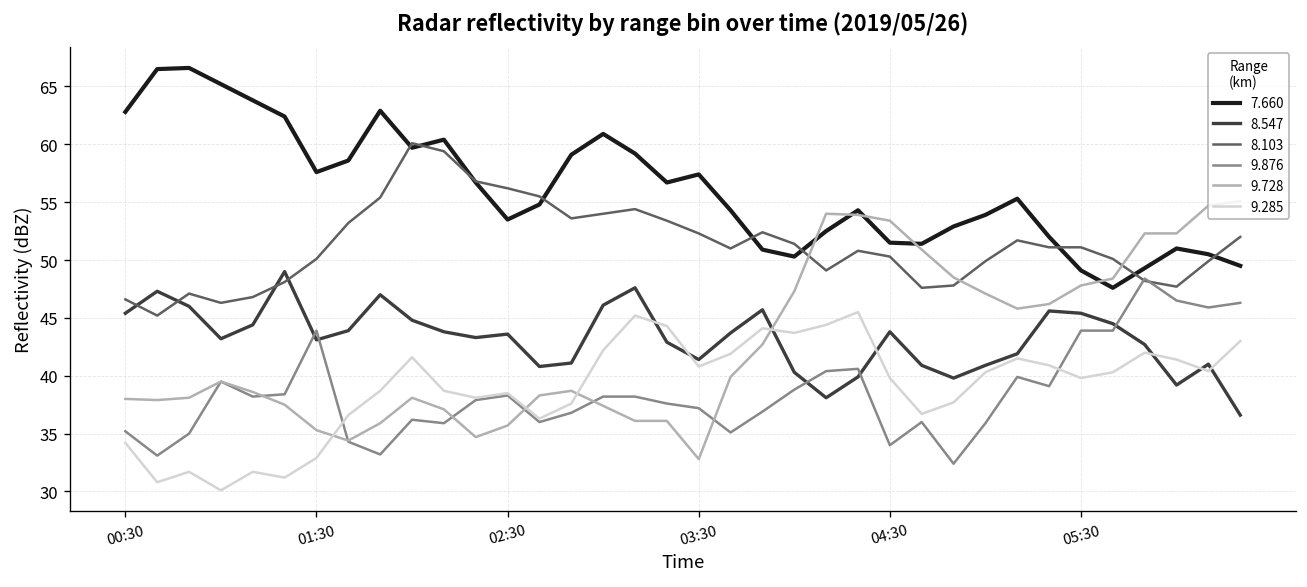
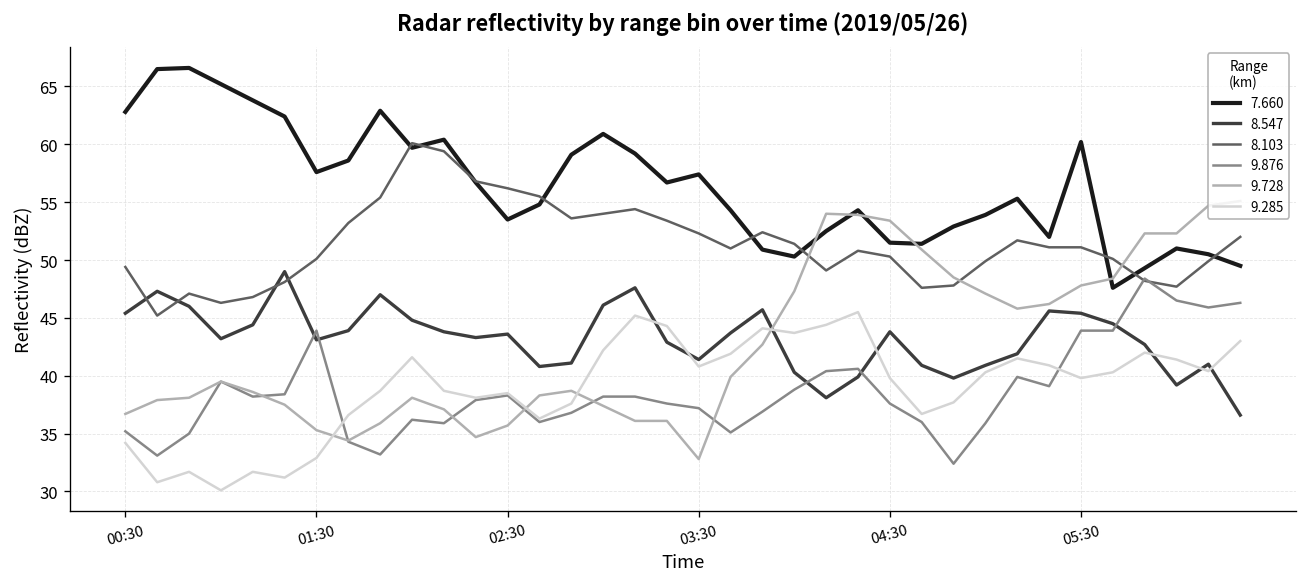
  {
    "7.660": {
      "00:30": 63,
      "01:30": 58,
      "02:30": 54,
      "03:30": 57,
      "04:30": 52,
-     "05:30": 49
+     "05:30": 60
    },
    "8.547": {
      "00:30": 45,
      "01:30": 43,
      "02:30": 44,
      "03:30": 41,
      "04:30": 44,
      "05:30": 45
    },
    "8.103": {
-     "00:30": 47,
+     "00:30": 49,
      "01:30": 50,
      "02:30": 56,
      "03:30": 52,
      "04:30": 50,
      "05:30": 51
    },
    "9.876": {
      "00:30": 35,
      "01:30": 44,
      "03:30": 37,
-     "04:30": 34,
+     "04:30": 38,
      "05:30": 44
    },
    "9.728": {
-     "00:30": 38,
+     "00:30": 37,
      "01:30": 35,
      "02:30": 36,
      "03:30": 33,
      "04:30": 53,
      "05:30": 48
    },
    "9.285": {
      "00:30": 34,
      "01:30": 33,
      "03:30": 41,
      "04:30": 40,
      "05:30": 40
    }
  }
